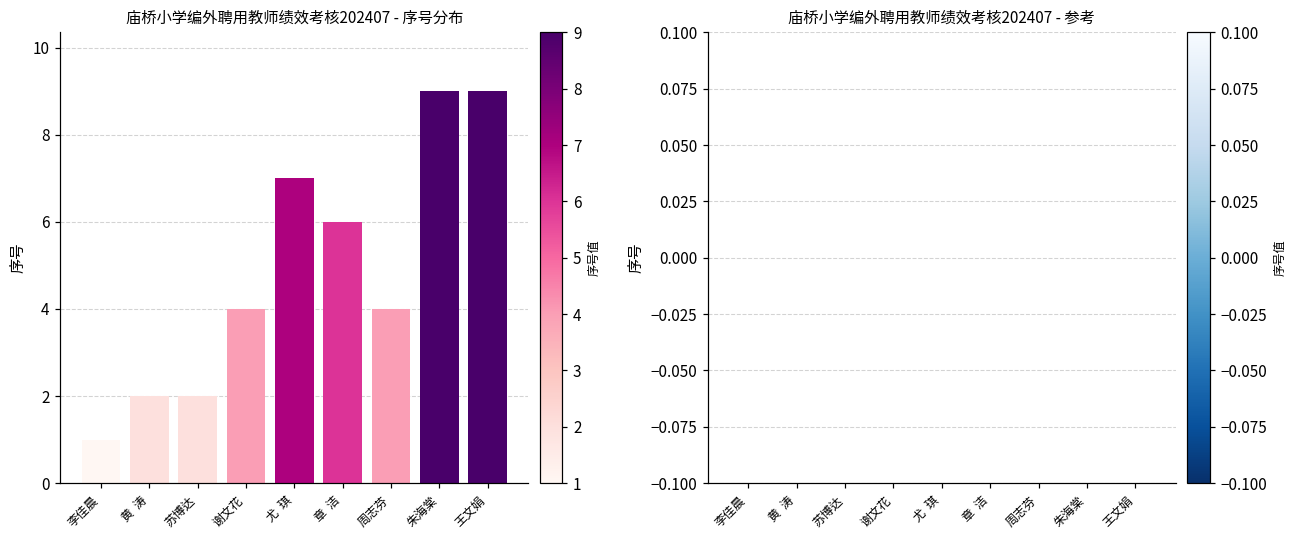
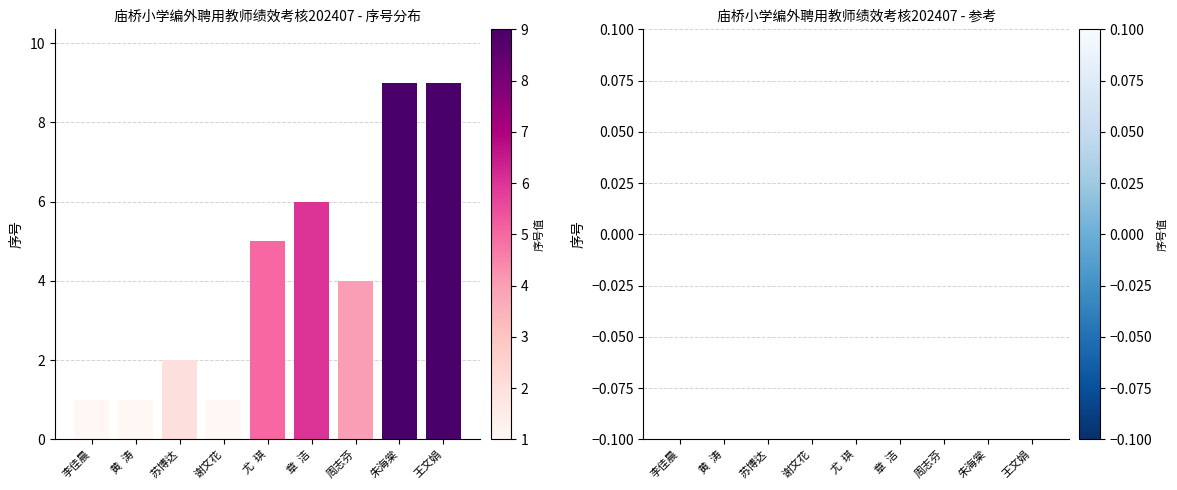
  {
    "庙桥小学编外聘用教师绩效考核202407 - 序号分布": {
      "李佳晨": 1,
-     "黄 涛": 2,
+     "黄 涛": 1,
      "苏博达": 2,
-     "谢文花": 4,
-     "尤 琪": 7,
+     "谢文花": 1,
+     "尤 琪": 5,
      "章 洁": 6,
      "周志芬": 4,
      "朱海棠": 9,
      "王文娟": 9
    },
    "庙桥小学编外聘用教师绩效考核202407 - 参考": {
      "李佳晨": 0.000,
      "黄 涛": 0.000,
      "苏博达": 0.000,
      "谢文花": 0.000,
      "尤 琪": 0.000,
      "章 洁": 0.000,
      "周志芬": 0.000,
      "朱海棠": 0.000,
      "王文娟": 0.000
    }
  }
